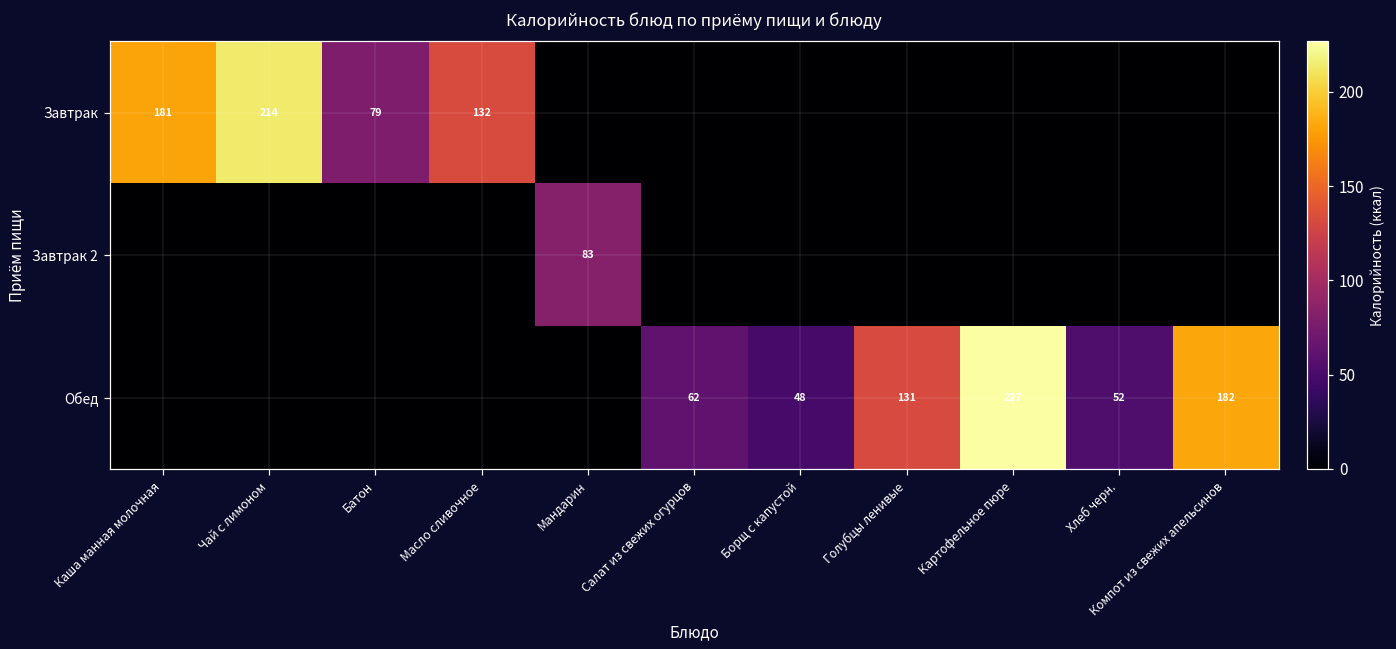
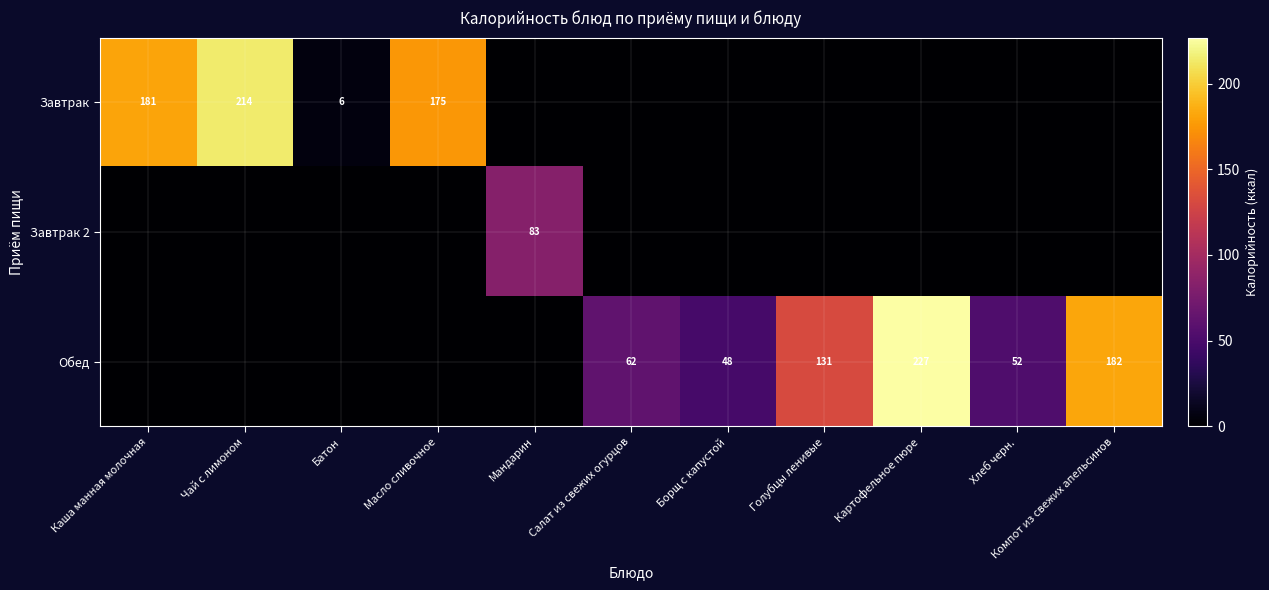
  {
    "Завтрак": {
      "Каша манная молочная": 181,
      "Чай с лимоном": 214,
-     "Батон": 79,
-     "Масло сливочное": 132
+     "Батон": 6,
+     "Масло сливочное": 175
    },
    "Завтрак 2": {
      "Мандарин": 83
    },
    "Обед": {
      "Салат из свежих огурцов": 62,
      "Борщ с капустой": 48,
      "Голубцы ленивые": 131,
      "Картофельное пюре": 227,
      "Хлеб черн.": 52,
      "Компот из свежих апельсинов": 182
    }
  }
